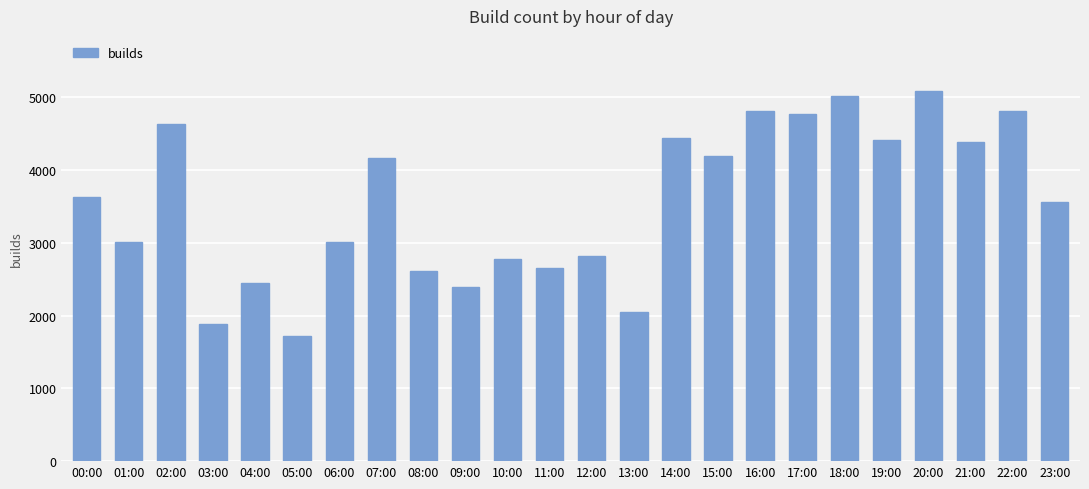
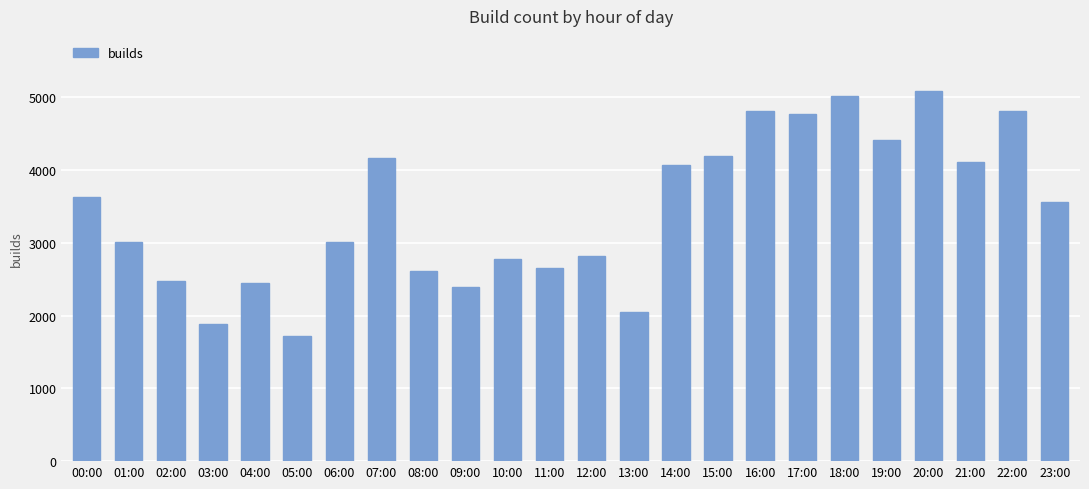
  {
    "00:00": 3600,
    "01:00": 3000,
-   "02:00": 4600,
+   "02:00": 2500,
    "03:00": 1900,
    "04:00": 2400,
    "05:00": 1700,
    "06:00": 3000,
    "07:00": 4200,
    "08:00": 2600,
    "09:00": 2400,
    "10:00": 2800,
    "11:00": 2600,
    "12:00": 2800,
    "13:00": 2100,
-   "14:00": 4400,
+   "14:00": 4100,
    "15:00": 4200,
    "16:00": 4800,
    "17:00": 4800,
    "18:00": 5000,
    "19:00": 4400,
    "20:00": 5100,
-   "21:00": 4400,
+   "21:00": 4100,
    "22:00": 4800,
    "23:00": 3600
  }
